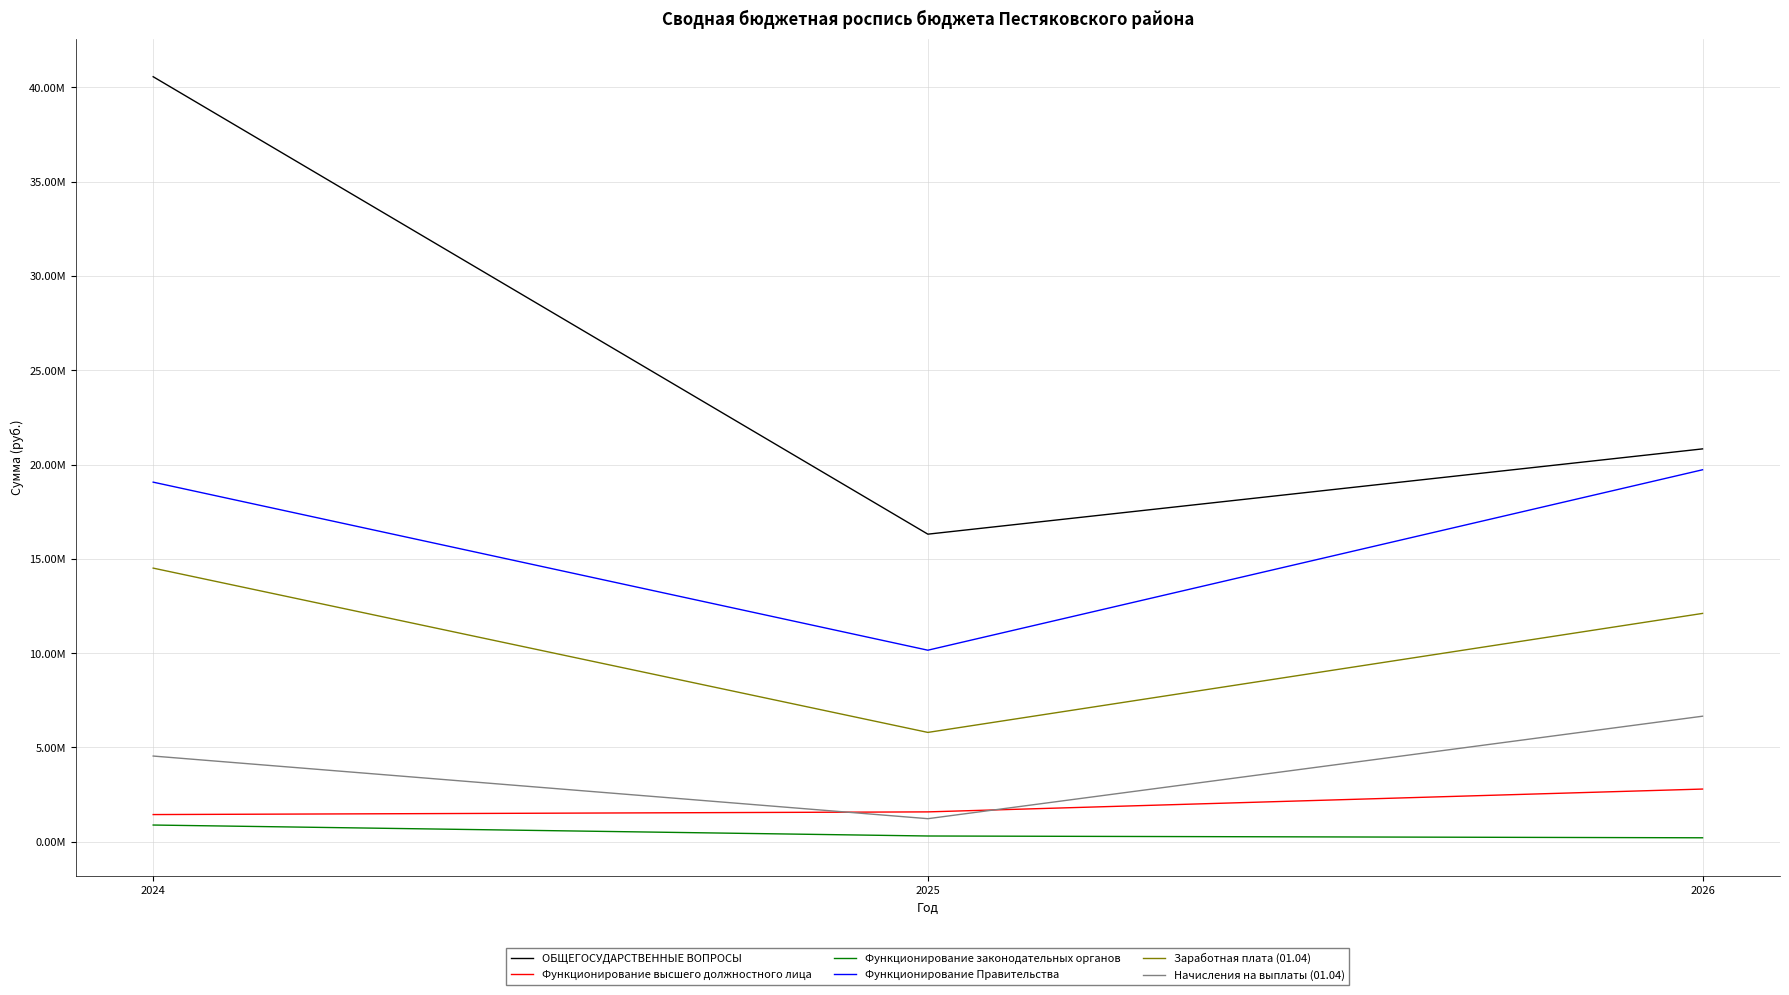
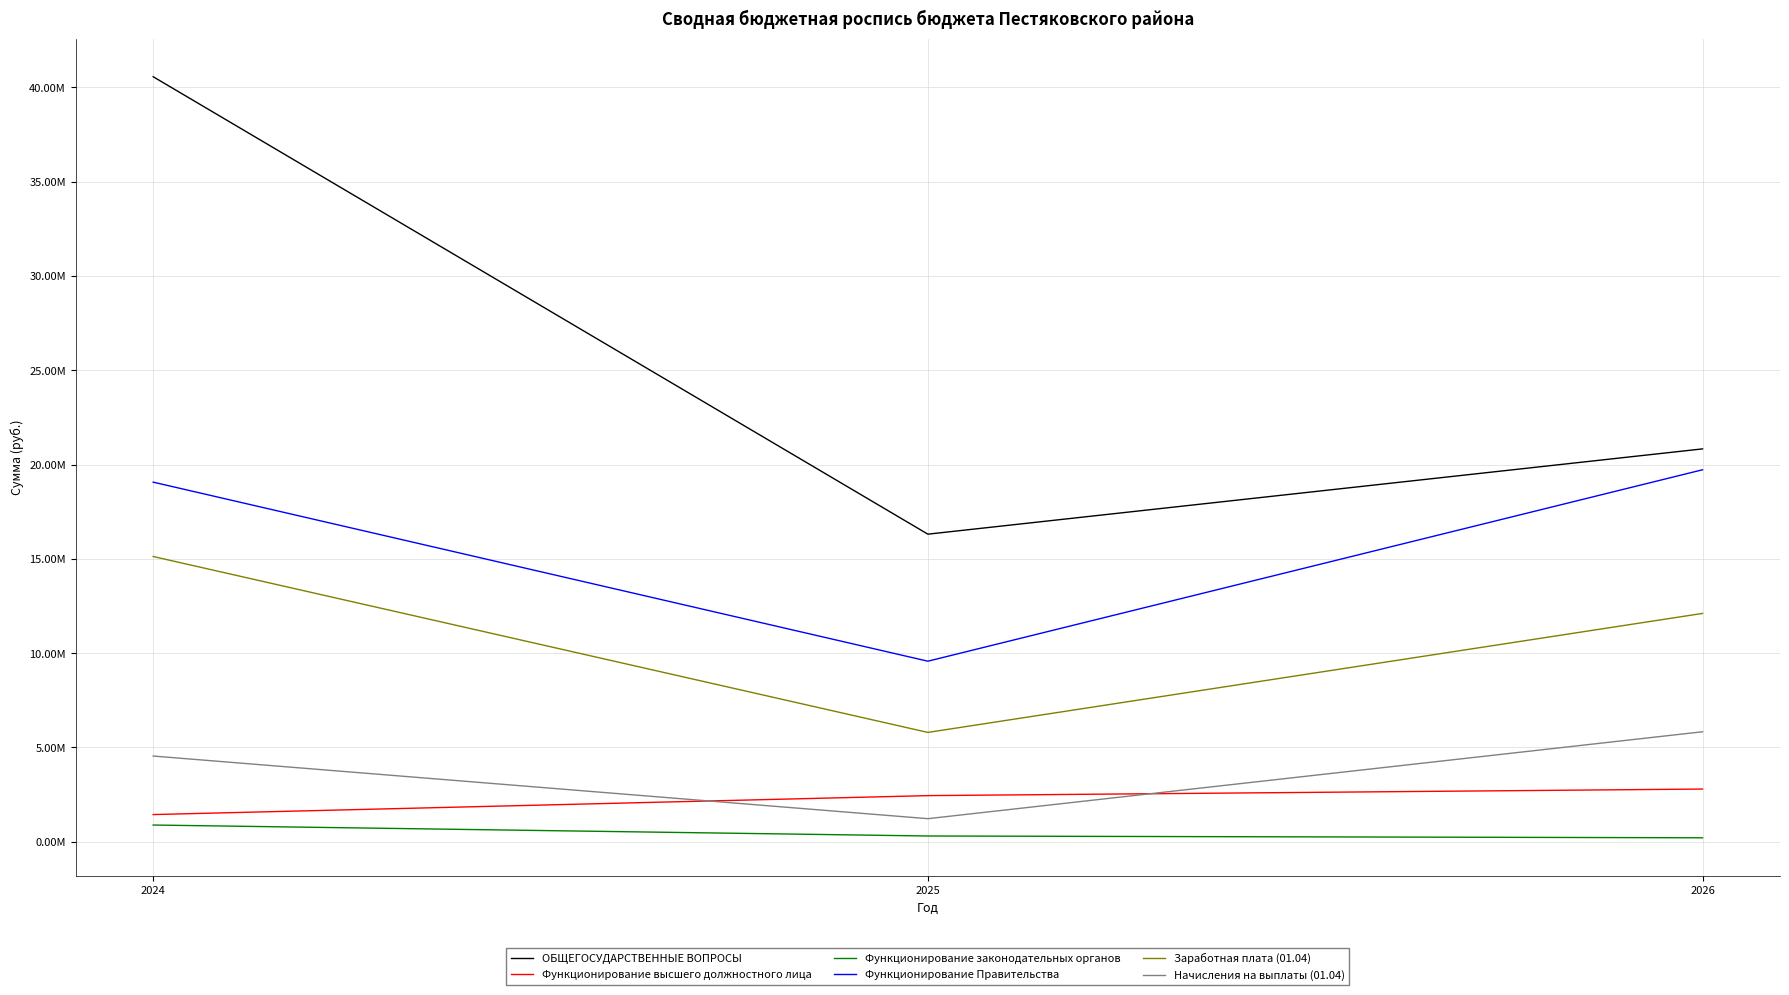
  {
    "ОБЩЕГОСУДАРСТВЕННЫЕ ВОПРОСЫ": {
      "2024": 40600000,
      "2025": 16300000,
      "2026": 20800000
    },
    "Функционирование высшего должностного лица": {
      "2024": 1400000,
-     "2025": 1600000,
+     "2025": 2400000,
      "2026": 2800000
    },
    "Функционирование законодательных органов": {
      "2024": 900000,
      "2025": 300000,
      "2026": 200000
    },
    "Функционирование Правительства": {
      "2024": 19100000,
-     "2025": 10200000,
+     "2025": 9600000,
      "2026": 19700000
    },
    "Заработная плата (01.04)": {
-     "2024": 14500000,
+     "2024": 15100000,
      "2025": 5800000,
      "2026": 12100000
    },
    "Начисления на выплаты (01.04)": {
      "2024": 4500000,
      "2025": 1200000,
-     "2026": 6700000
+     "2026": 5800000
    }
  }
